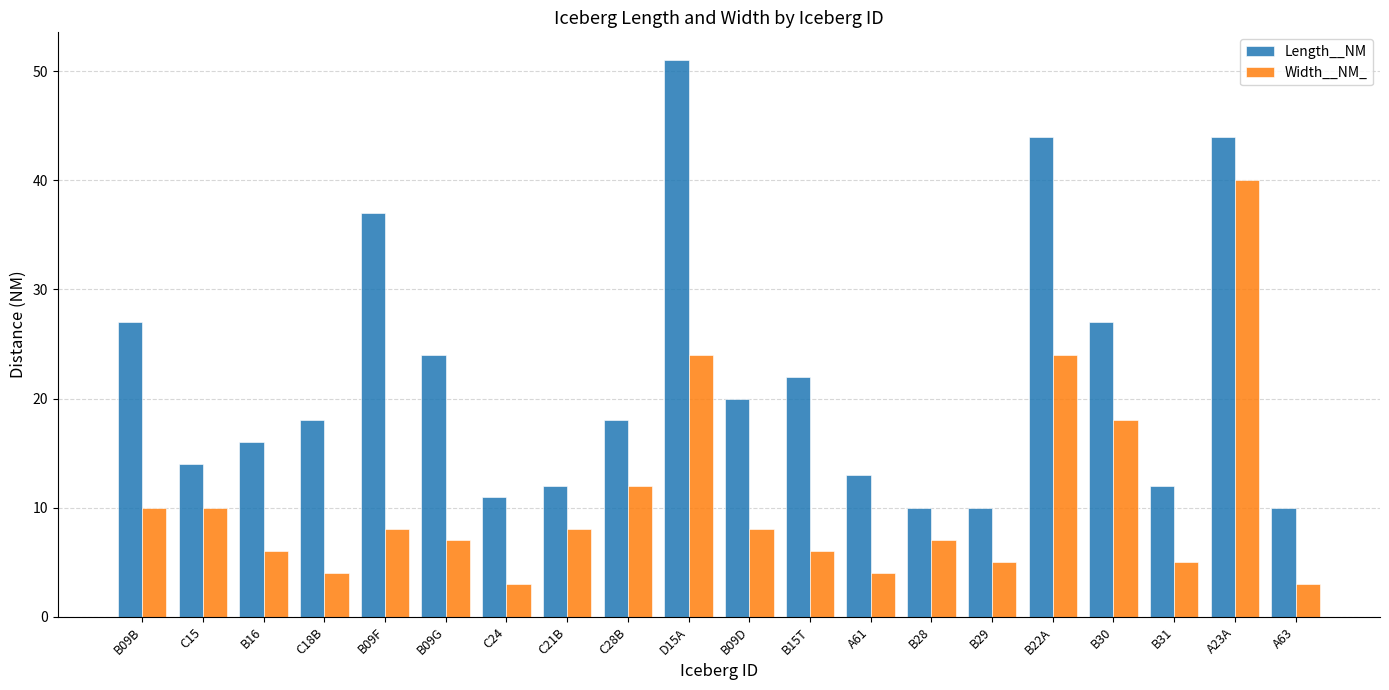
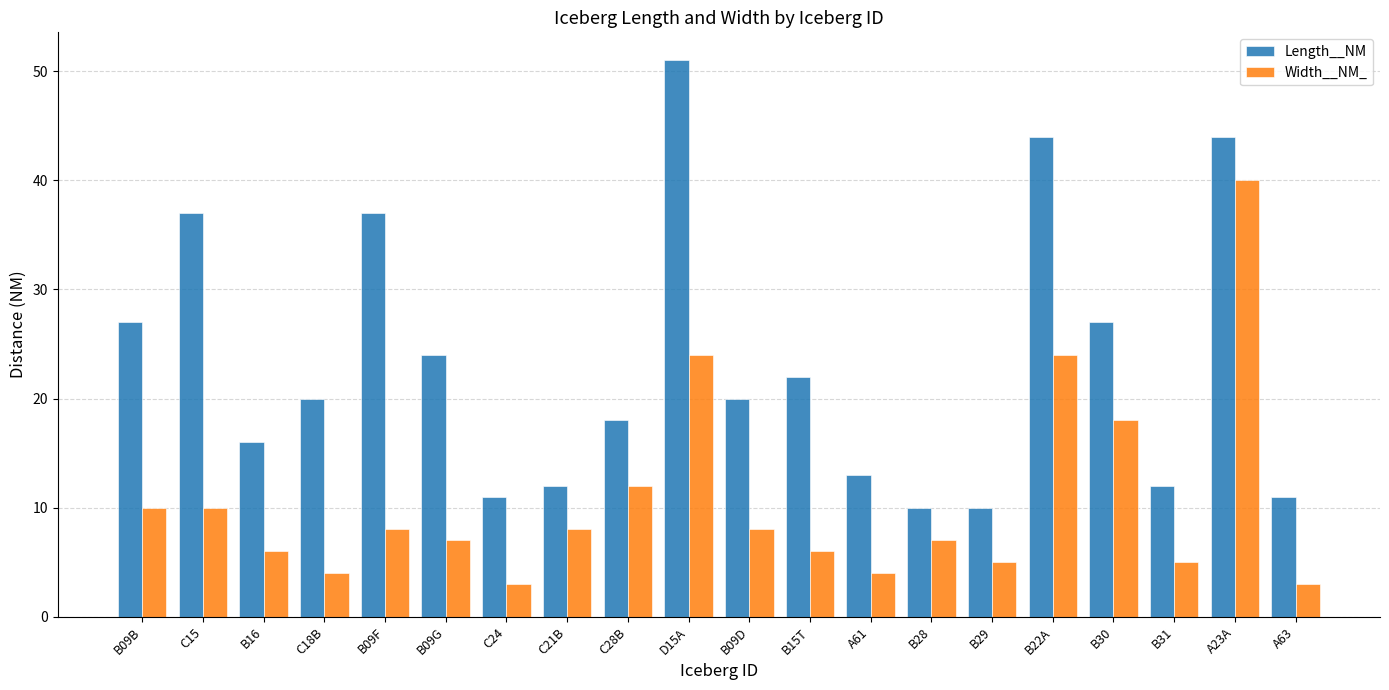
  {
    "Length__NM": {
      "B09B": 27,
-     "C15": 14,
+     "C15": 37,
      "B16": 16,
-     "C18B": 18,
+     "C18B": 20,
      "B09F": 37,
      "B09G": 24,
      "C24": 11,
      "C21B": 12,
      "C28B": 18,
      "D15A": 51,
      "B09D": 20,
      "B15T": 22,
      "A61": 13,
      "B28": 10,
      "B29": 10,
      "B22A": 44,
      "B30": 27,
      "B31": 12,
      "A23A": 44,
-     "A63": 10
+     "A63": 11
    },
    "Width__NM_": {
      "B09B": 10,
      "C15": 10,
      "B16": 6,
      "C18B": 4,
      "B09F": 8,
      "B09G": 7,
      "C24": 3,
      "C21B": 8,
      "C28B": 12,
      "D15A": 24,
      "B09D": 8,
      "B15T": 6,
      "A61": 4,
      "B28": 7,
      "B29": 5,
      "B22A": 24,
      "B30": 18,
      "B31": 5,
      "A23A": 40,
      "A63": 3
    }
  }
